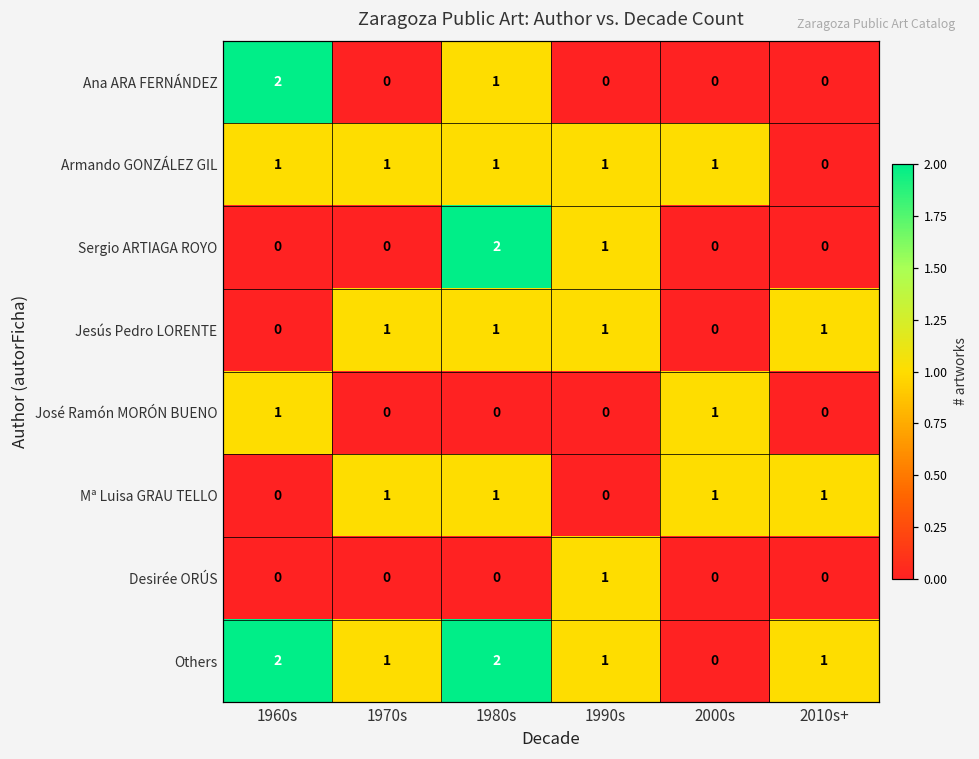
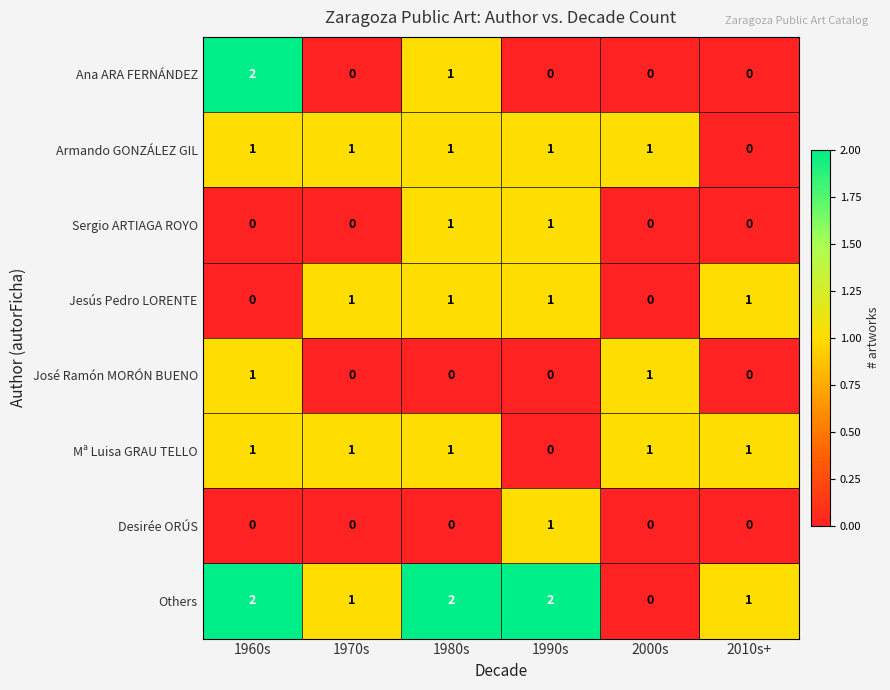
  {
    "Ana ARA FERNÁNDEZ": {
      "1960s": 2,
      "1970s": 0,
      "1980s": 1,
      "1990s": 0,
      "2000s": 0,
      "2010s+": 0
    },
    "Armando GONZÁLEZ GIL": {
      "1960s": 1,
      "1970s": 1,
      "1980s": 1,
      "1990s": 1,
      "2000s": 1,
      "2010s+": 0
    },
    "Sergio ARTIAGA ROYO": {
      "1960s": 0,
      "1970s": 0,
-     "1980s": 2,
+     "1980s": 1,
      "1990s": 1,
      "2000s": 0,
      "2010s+": 0
    },
    "Jesús Pedro LORENTE": {
      "1960s": 0,
      "1970s": 1,
      "1980s": 1,
      "1990s": 1,
      "2000s": 0,
      "2010s+": 1
    },
    "José Ramón MORÓN BUENO": {
      "1960s": 1,
      "1970s": 0,
      "1980s": 0,
      "1990s": 0,
      "2000s": 1,
      "2010s+": 0
    },
    "Mª Luisa GRAU TELLO": {
-     "1960s": 0,
+     "1960s": 1,
      "1970s": 1,
      "1980s": 1,
      "1990s": 0,
      "2000s": 1,
      "2010s+": 1
    },
    "Desirée ORÚS": {
      "1960s": 0,
      "1970s": 0,
      "1980s": 0,
      "1990s": 1,
      "2000s": 0,
      "2010s+": 0
    },
    "Others": {
      "1960s": 2,
      "1970s": 1,
      "1980s": 2,
-     "1990s": 1,
+     "1990s": 2,
      "2000s": 0,
      "2010s+": 1
    }
  }
